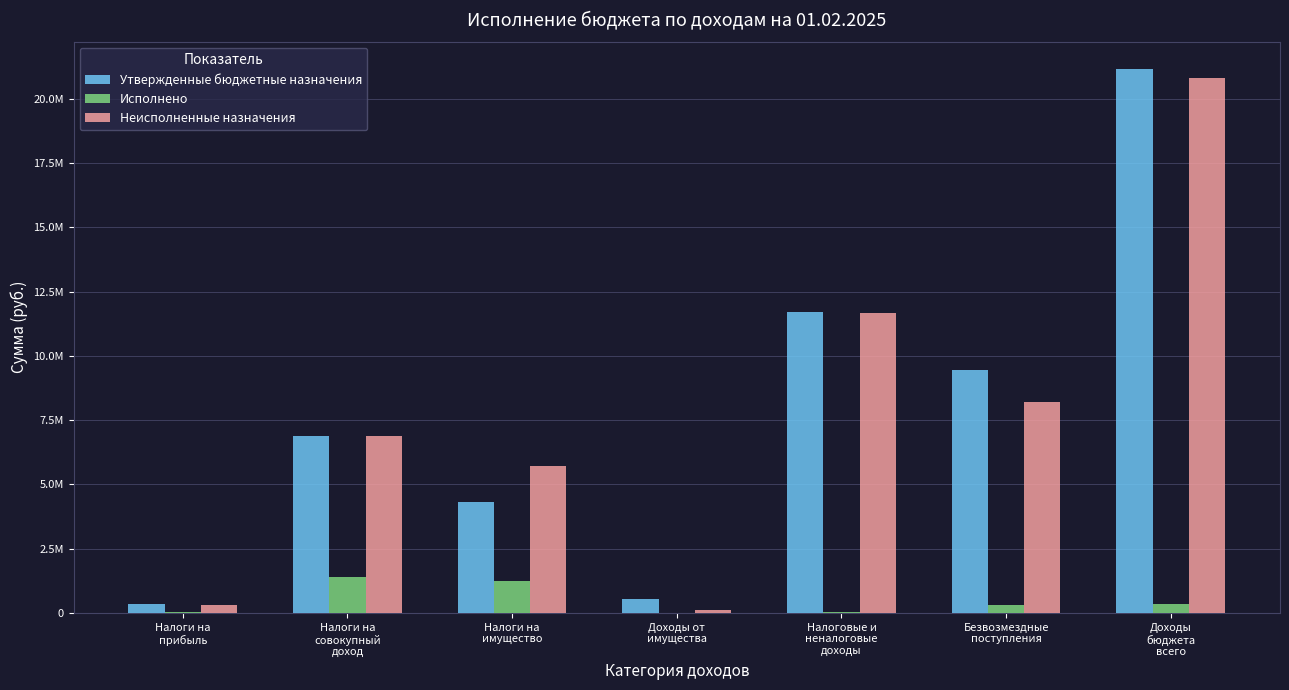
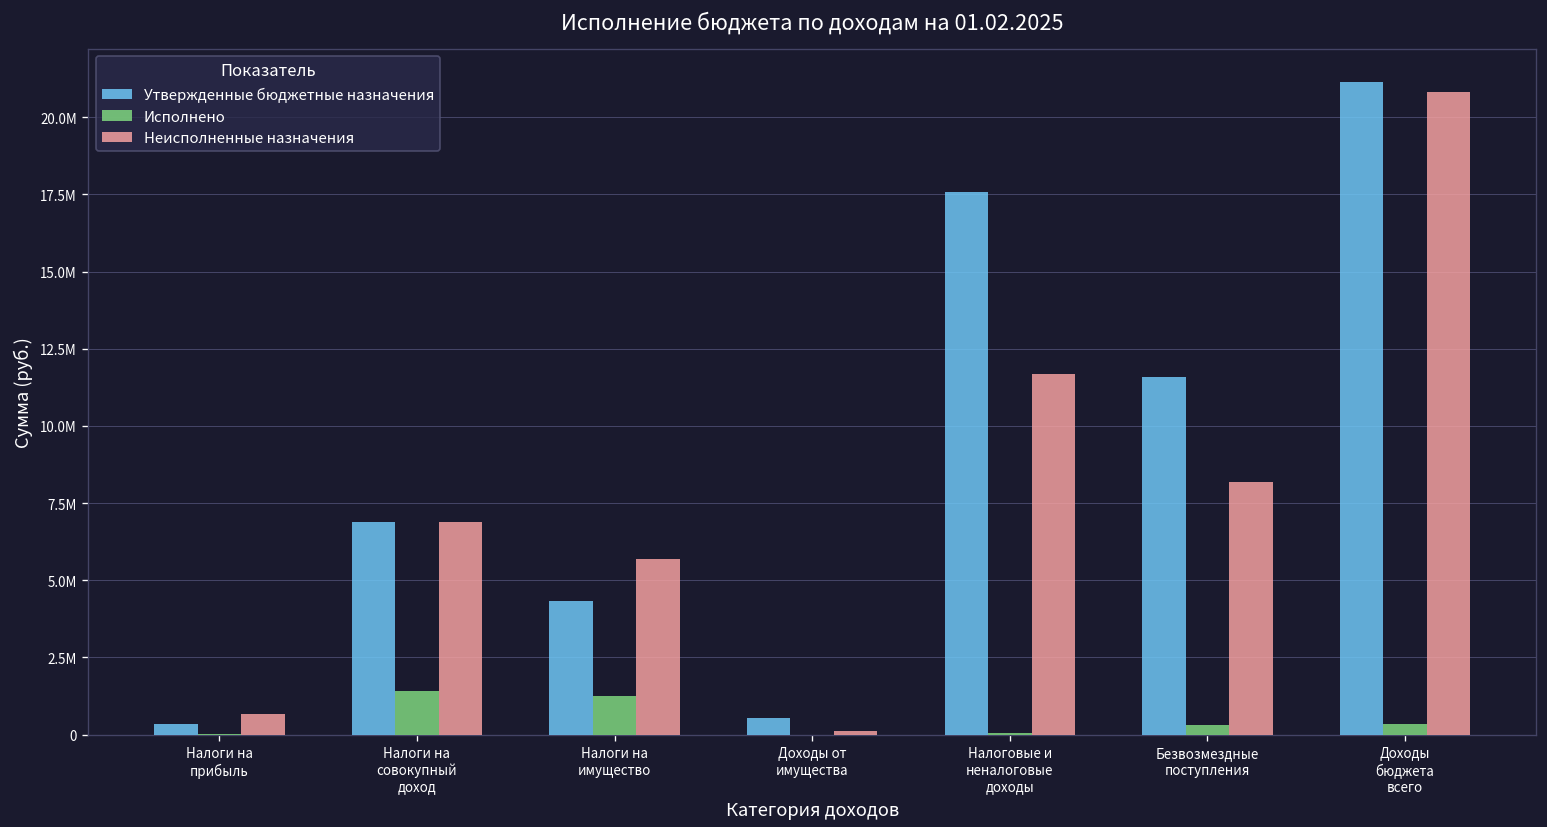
  {
    "Утвержденные бюджетные назначения": {
      "Налоги на прибыль": 400000,
      "Налоги на совокупный доход": 6900000,
      "Налоги на имущество": 4300000,
      "Доходы от имущества": 500000,
-     "Налоговые и неналоговые доходы": 11700000,
-     "Безвозмездные поступления": 9400000,
+     "Налоговые и неналоговые доходы": 17600000,
+     "Безвозмездные поступления": 11600000,
      "Доходы бюджета всего": 21200000
    },
    "Исполнено": {
      "Налоги на совокупный доход": 1400000,
      "Налоги на имущество": 1200000,
      "Доходы от имущества": 0,
      "Безвозмездные поступления": 300000,
      "Доходы бюджета всего": 400000
    },
    "Неисполненные назначения": {
-     "Налоги на прибыль": 300000,
+     "Налоги на прибыль": 700000,
      "Налоги на совокупный доход": 6900000,
      "Налоги на имущество": 5700000,
      "Доходы от имущества": 100000,
      "Налоговые и неналоговые доходы": 11700000,
      "Безвозмездные поступления": 8200000,
      "Доходы бюджета всего": 20800000
    }
  }
